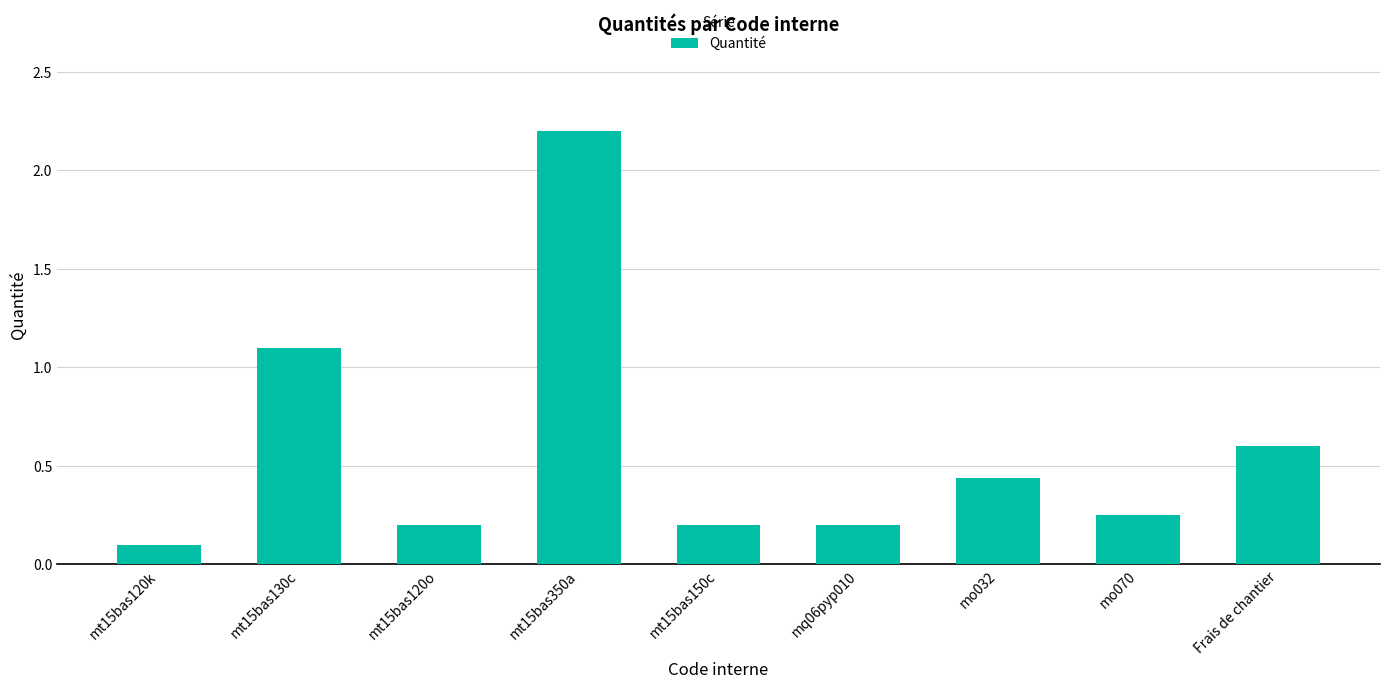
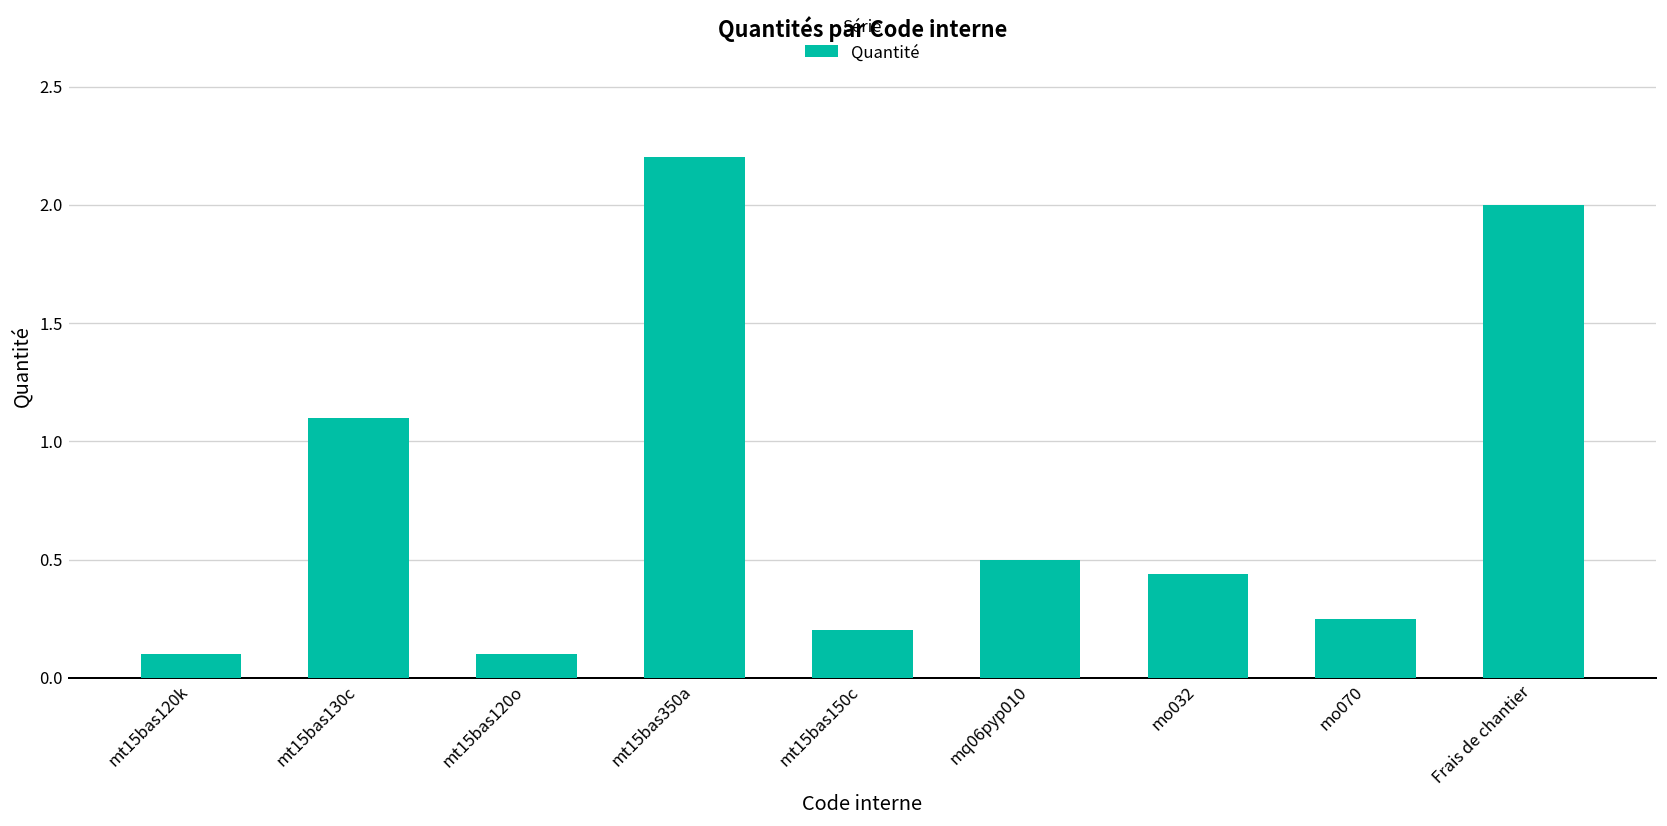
  {
    "mt15bas120k": 0.1,
    "mt15bas130c": 1.1,
-   "mt15bas120o": 0.2,
+   "mt15bas120o": 0.1,
    "mt15bas350a": 2.2,
    "mt15bas150c": 0.2,
-   "mq06pyp010": 0.2,
+   "mq06pyp010": 0.5,
    "mo032": 0.44,
    "mo070": 0.25,
-   "Frais de chantier": 0.6
+   "Frais de chantier": 2.0
  }
